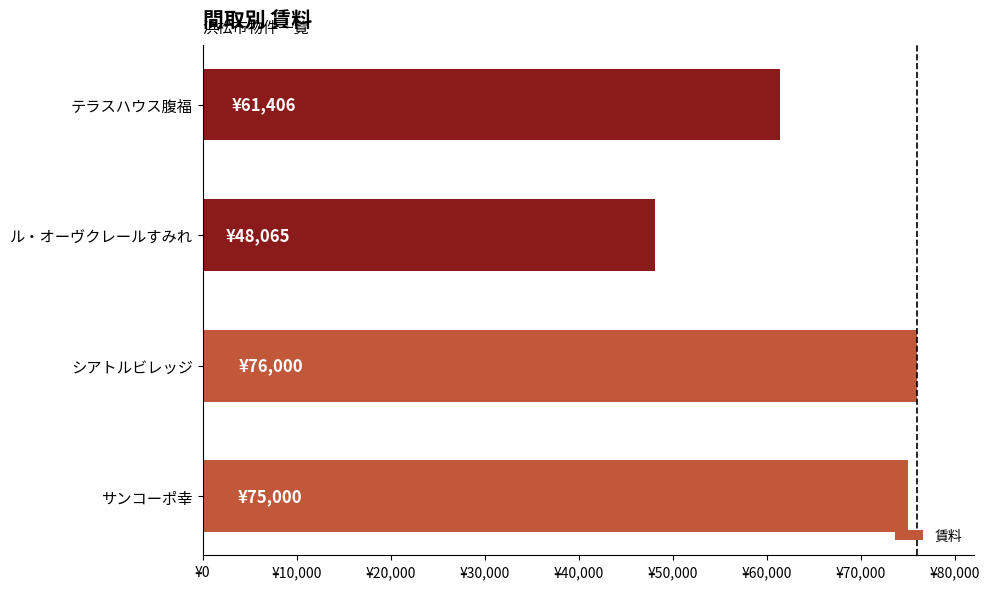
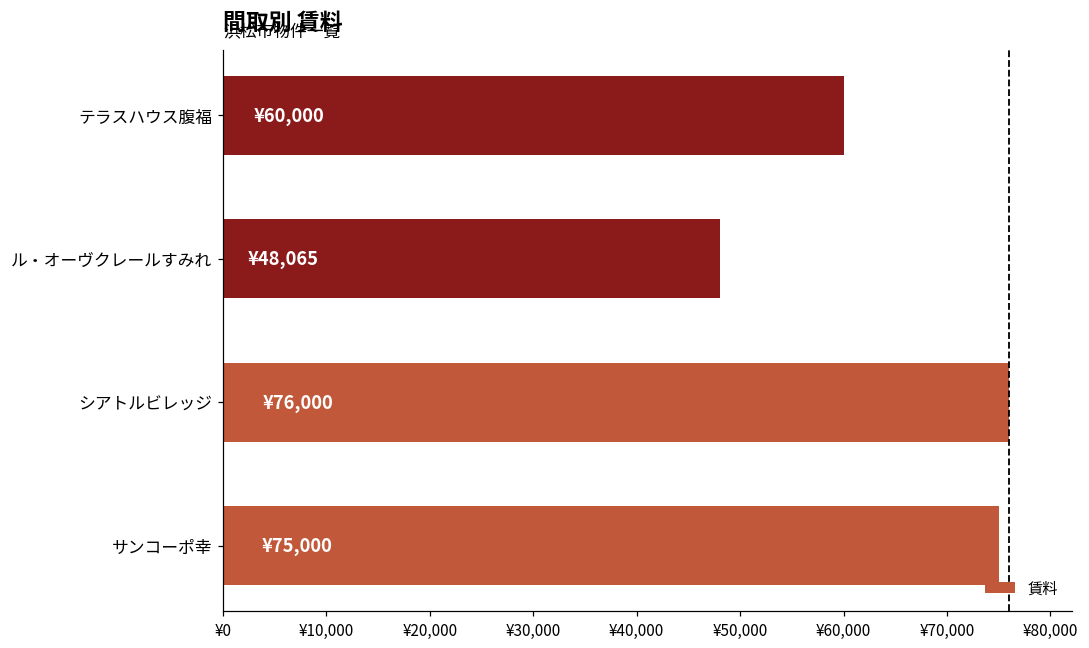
  {
-   "テラスハウス腹福": "¥61,406",
+   "テラスハウス腹福": "¥60,000",
    "ル・オーヴクレールすみれ": "¥48,065",
    "シアトルビレッジ": "¥76,000",
    "サンコーポ幸": "¥75,000"
  }
